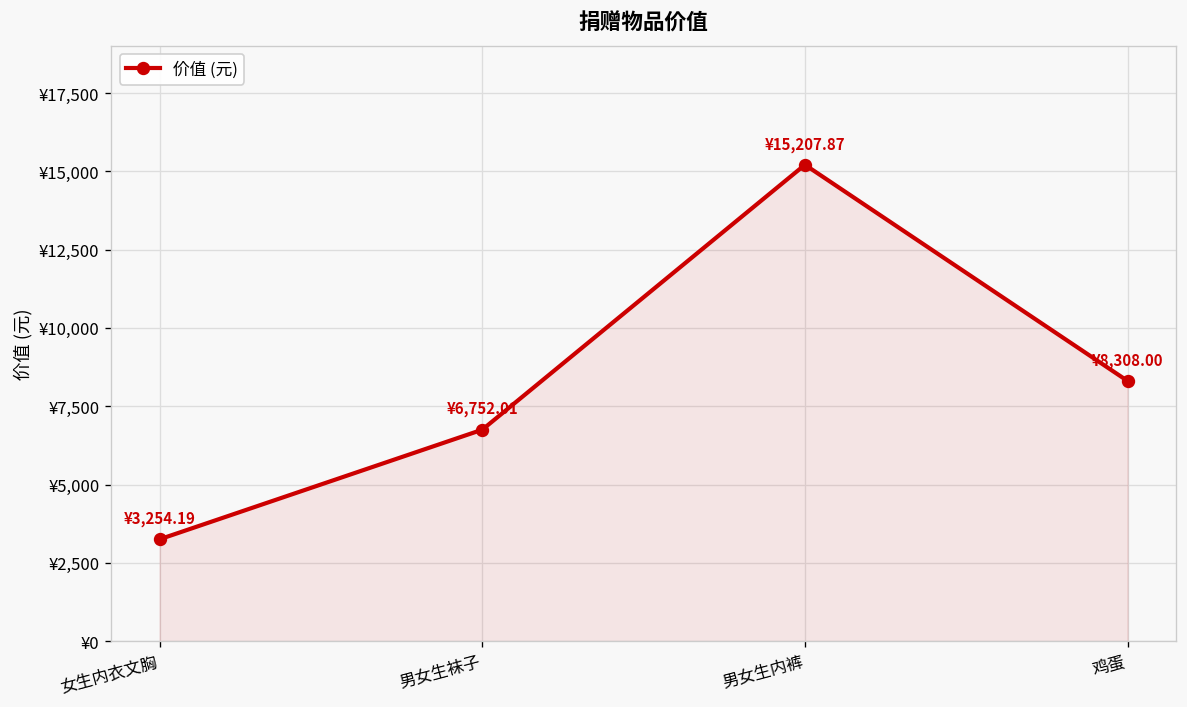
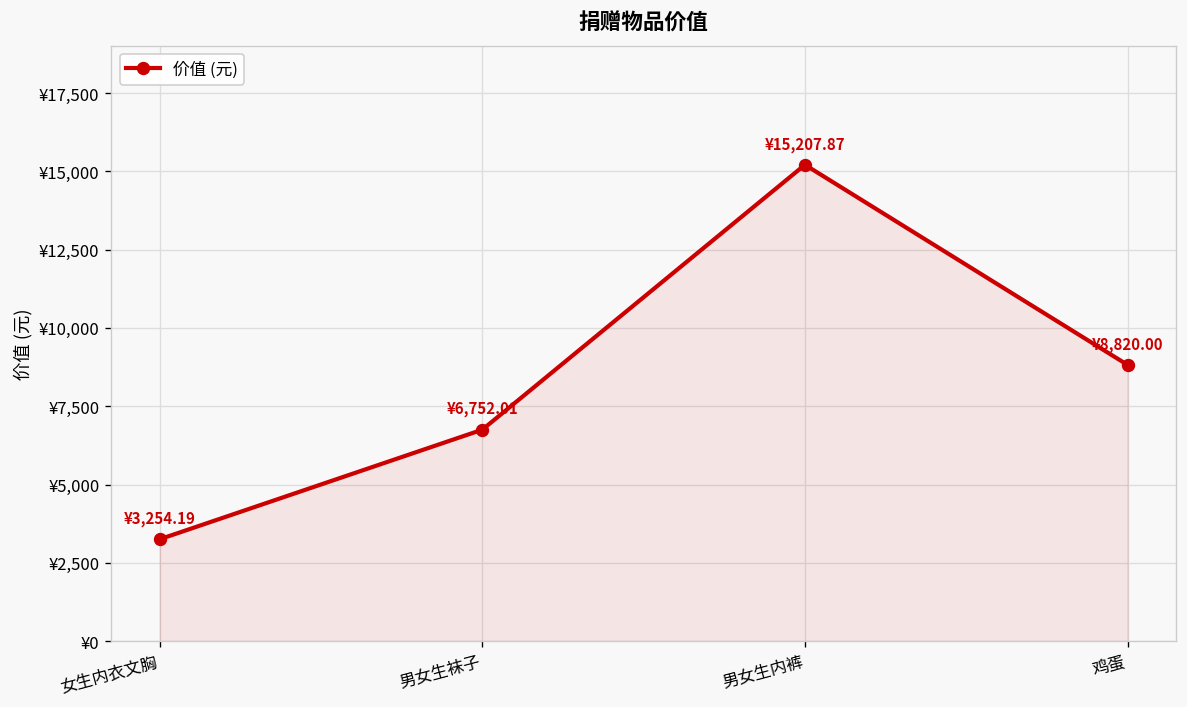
  {
    "女生内衣文胸": "¥3,254.19",
    "男女生袜子": "¥6,752.01",
    "男女生内裤": "¥15,207.87",
-   "鸡蛋": "¥8,308.00"
+   "鸡蛋": "¥8,820.00"
  }
